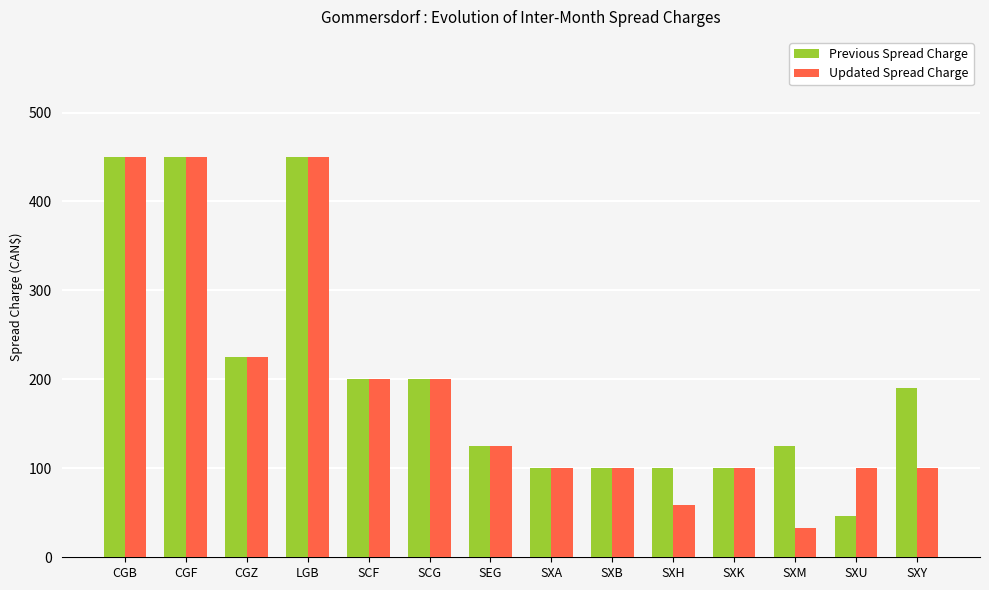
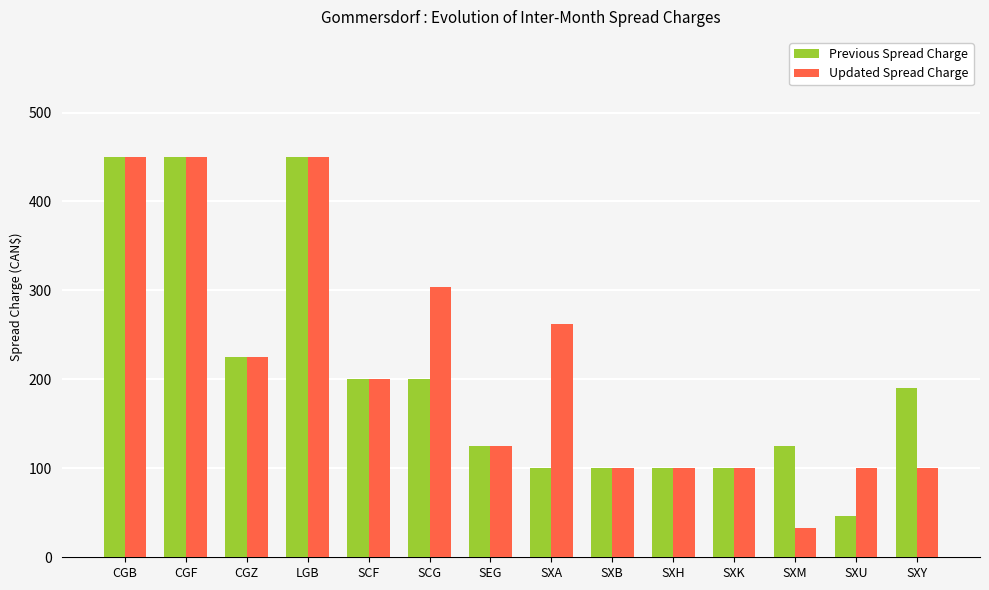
  {
    "Previous Spread Charge": {
      "CGB": 450,
      "CGF": 450,
      "CGZ": 230,
      "LGB": 450,
      "SCF": 200,
      "SCG": 200,
      "SEG": 130,
      "SXA": 100,
      "SXB": 100,
      "SXH": 100,
      "SXK": 100,
      "SXM": 130,
      "SXU": 50,
      "SXY": 190
    },
    "Updated Spread Charge": {
      "CGB": 450,
      "CGF": 450,
      "CGZ": 230,
      "LGB": 450,
      "SCF": 200,
-     "SCG": 200,
+     "SCG": 300,
      "SEG": 130,
-     "SXA": 100,
+     "SXA": 260,
      "SXB": 100,
-     "SXH": 60,
+     "SXH": 100,
      "SXK": 100,
      "SXM": 30,
      "SXU": 100,
      "SXY": 100
    }
  }
